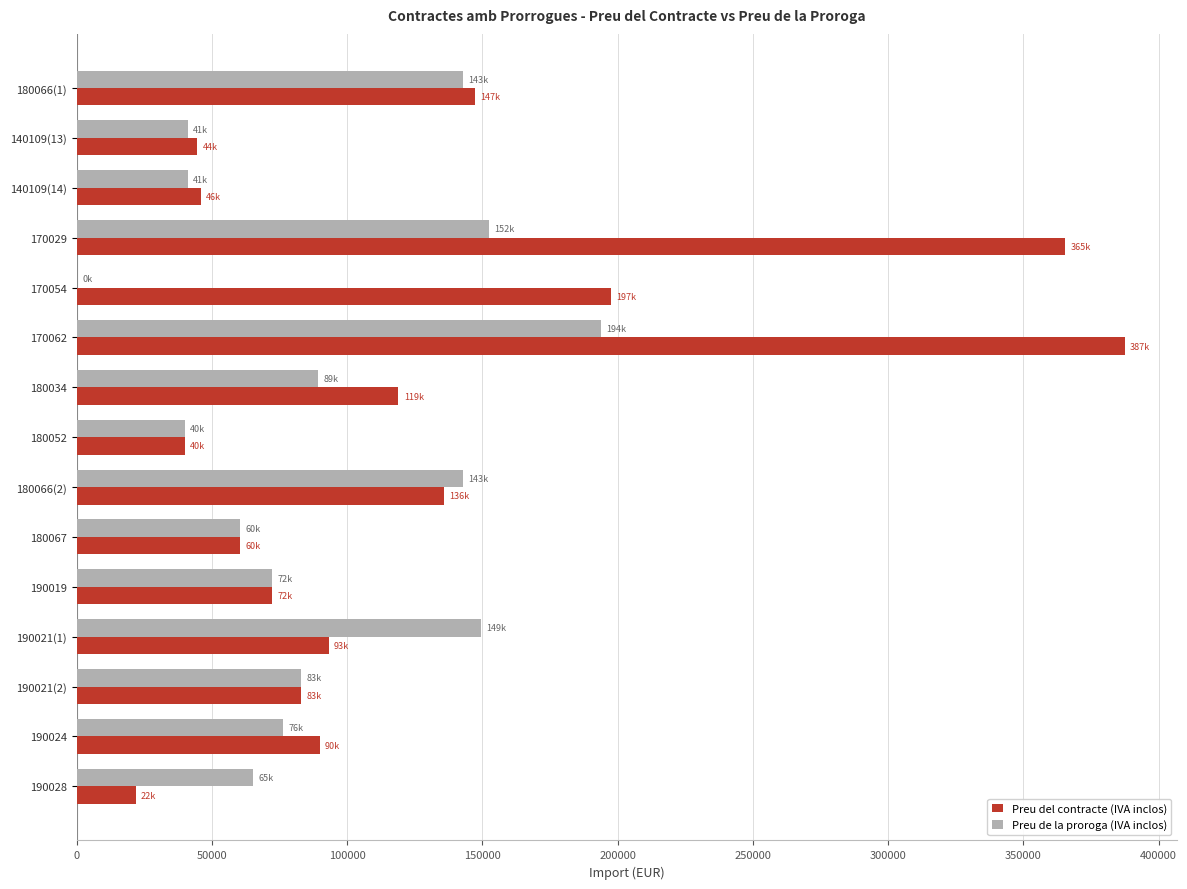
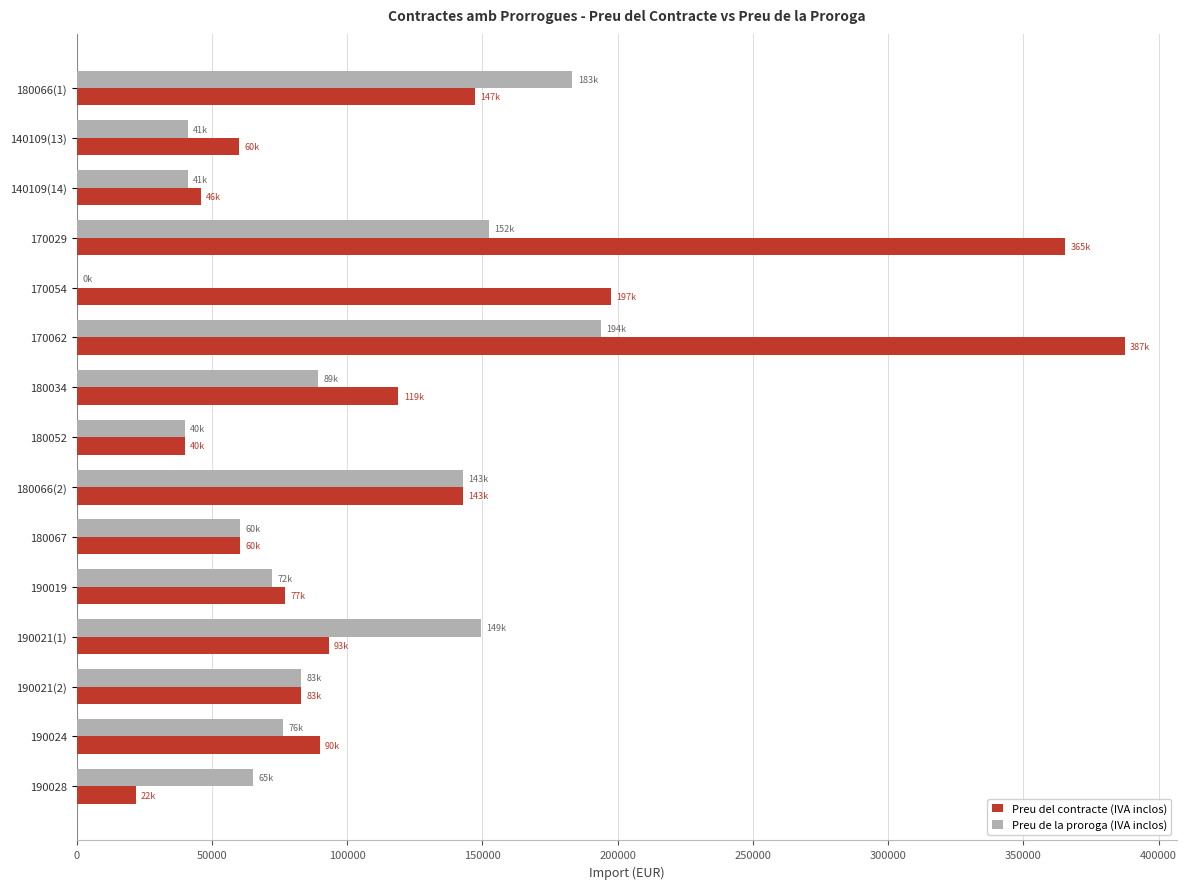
  {
    "Preu del contracte (IVA inclos)": {
      "180066(1)": "147k",
-     "140109(13)": "44k",
+     "140109(13)": "60k",
      "140109(14)": "46k",
      "170029": "365k",
      "170054": "197k",
      "170062": "387k",
      "180034": "119k",
      "180052": "40k",
-     "180066(2)": "136k",
+     "180066(2)": "143k",
      "180067": "60k",
-     "190019": "72k",
+     "190019": "77k",
      "190021(1)": "93k",
      "190021(2)": "83k",
      "190024": "90k",
      "190028": "22k"
    },
    "Preu de la proroga (IVA inclos)": {
-     "180066(1)": "143k",
+     "180066(1)": "183k",
      "140109(13)": "41k",
      "140109(14)": "41k",
      "170029": "152k",
      "170054": "0k",
      "170062": "194k",
      "180034": "89k",
      "180052": "40k",
      "180066(2)": "143k",
      "180067": "60k",
      "190019": "72k",
      "190021(1)": "149k",
      "190021(2)": "83k",
      "190024": "76k",
      "190028": "65k"
    }
  }
